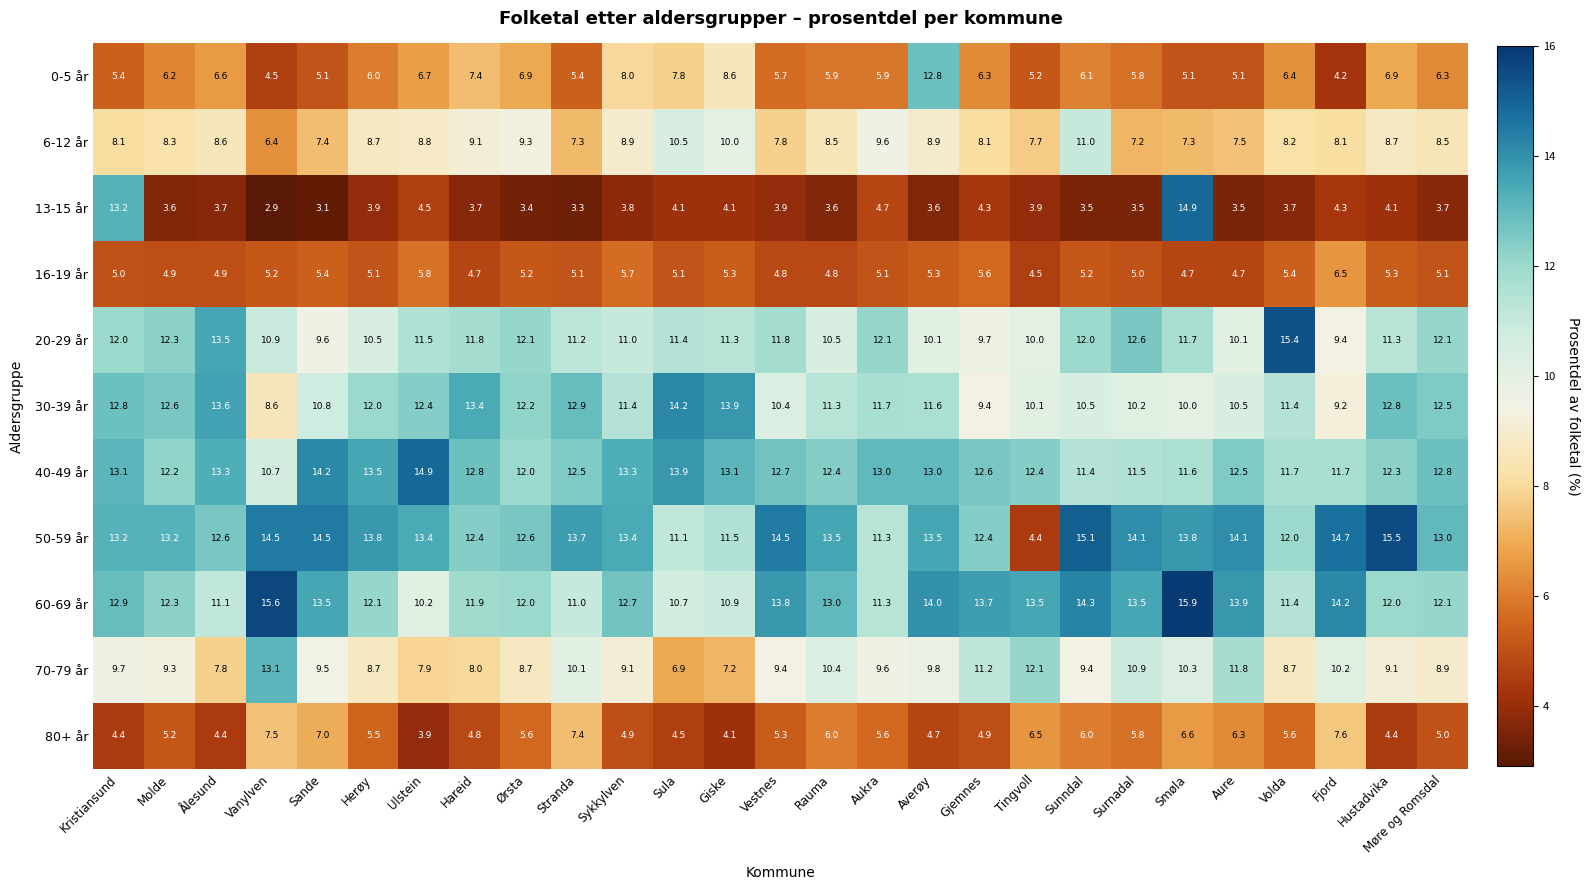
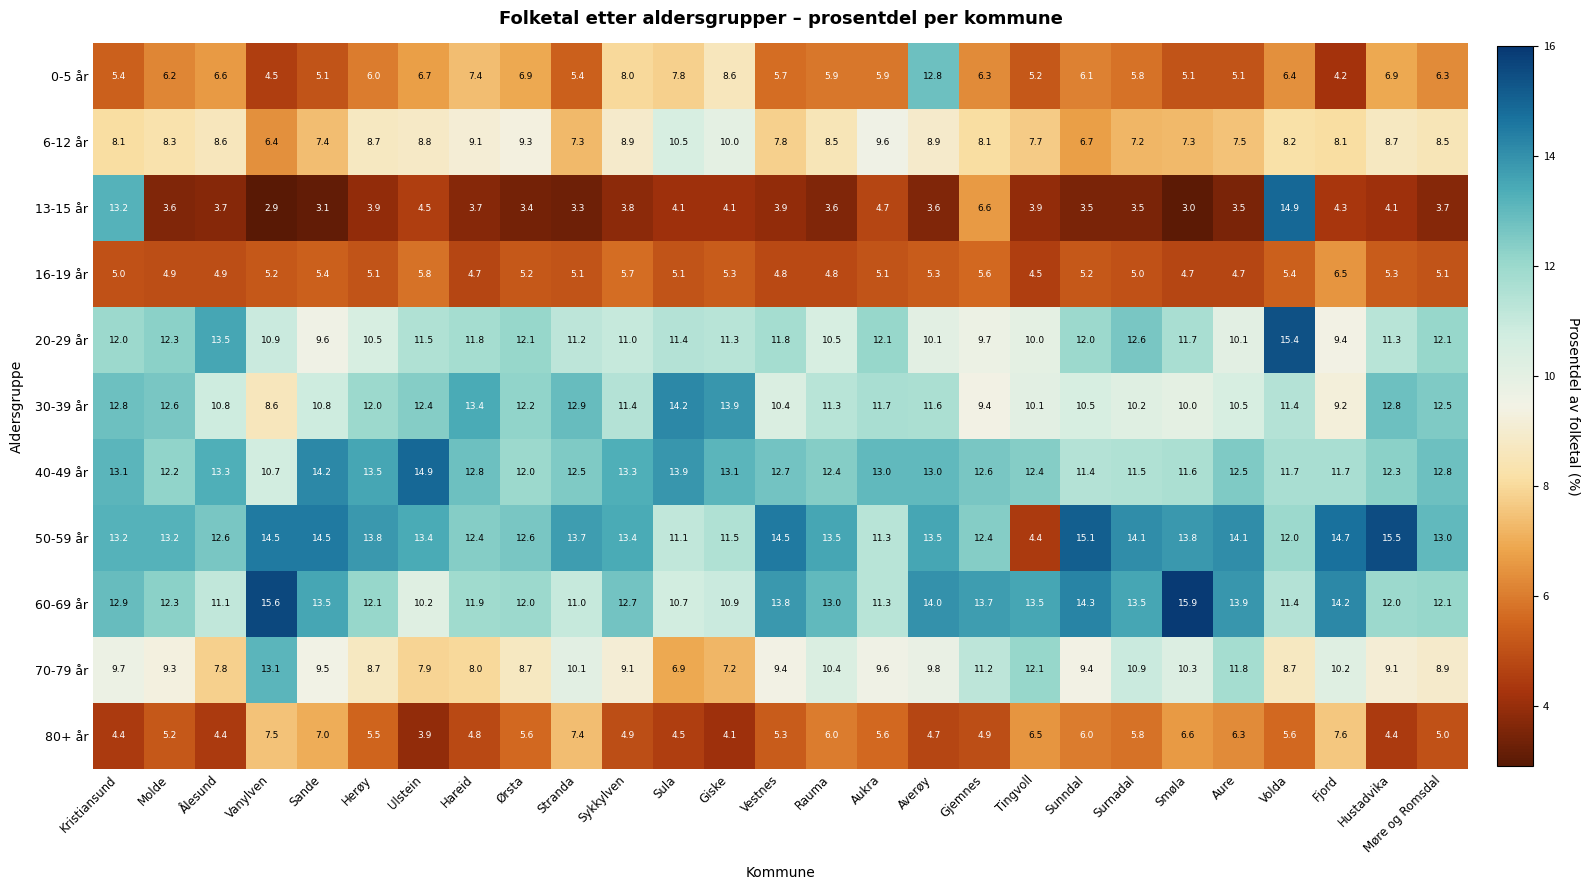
  {
    "6-12 år": {
      "Kristiansund": 8.1,
      "Molde": 8.3,
      "Ålesund": 8.6,
      "Vanylven": 6.4,
      "Sande": 7.4,
      "Herøy": 8.7,
      "Ulstein": 8.8,
      "Hareid": 9.1,
      "Ørsta": 9.3,
      "Stranda": 7.3,
      "Sykkylven": 8.9,
      "Sula": 10.5,
      "Giske": 10.0,
      "Vestnes": 7.8,
      "Rauma": 8.5,
      "Aukra": 9.6,
      "Averøy": 8.9,
      "Gjemnes": 8.1,
      "Tingvoll": 7.7,
-     "Sunndal": 11.0,
+     "Sunndal": 6.7,
      "Surnadal": 7.2,
      "Smøla": 7.3,
      "Aure": 7.5,
      "Volda": 8.2,
      "Fjord": 8.1,
      "Hustadvika": 8.7,
      "Møre og Romsdal": 8.5
    },
    "13-15 år": {
      "Kristiansund": 13.2,
      "Molde": 3.6,
      "Ålesund": 3.7,
      "Vanylven": 2.9,
      "Sande": 3.1,
      "Herøy": 3.9,
      "Ulstein": 4.5,
      "Hareid": 3.7,
      "Ørsta": 3.4,
      "Stranda": 3.3,
      "Sykkylven": 3.8,
      "Sula": 4.1,
      "Giske": 4.1,
      "Vestnes": 3.9,
      "Rauma": 3.6,
      "Aukra": 4.7,
      "Averøy": 3.6,
-     "Gjemnes": 4.3,
+     "Gjemnes": 6.6,
      "Tingvoll": 3.9,
      "Sunndal": 3.5,
      "Surnadal": 3.5,
-     "Smøla": 14.9,
+     "Smøla": 3.0,
      "Aure": 3.5,
-     "Volda": 3.7,
+     "Volda": 14.9,
      "Fjord": 4.3,
      "Hustadvika": 4.1,
      "Møre og Romsdal": 3.7
    },
    "30-39 år": {
      "Kristiansund": 12.8,
      "Molde": 12.6,
-     "Ålesund": 13.6,
+     "Ålesund": 10.8,
      "Vanylven": 8.6,
      "Sande": 10.8,
      "Herøy": 12.0,
      "Ulstein": 12.4,
      "Hareid": 13.4,
      "Ørsta": 12.2,
      "Stranda": 12.9,
      "Sykkylven": 11.4,
      "Sula": 14.2,
      "Giske": 13.9,
      "Vestnes": 10.4,
      "Rauma": 11.3,
      "Aukra": 11.7,
      "Averøy": 11.6,
      "Gjemnes": 9.4,
      "Tingvoll": 10.1,
      "Sunndal": 10.5,
      "Surnadal": 10.2,
      "Smøla": 10.0,
      "Aure": 10.5,
      "Volda": 11.4,
      "Fjord": 9.2,
      "Hustadvika": 12.8,
      "Møre og Romsdal": 12.5
    }
  }
